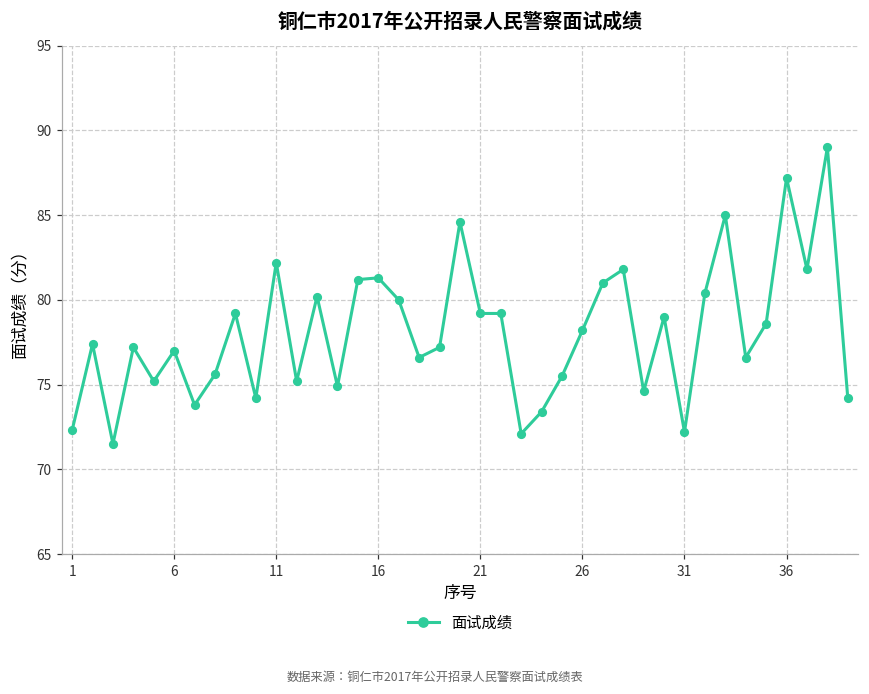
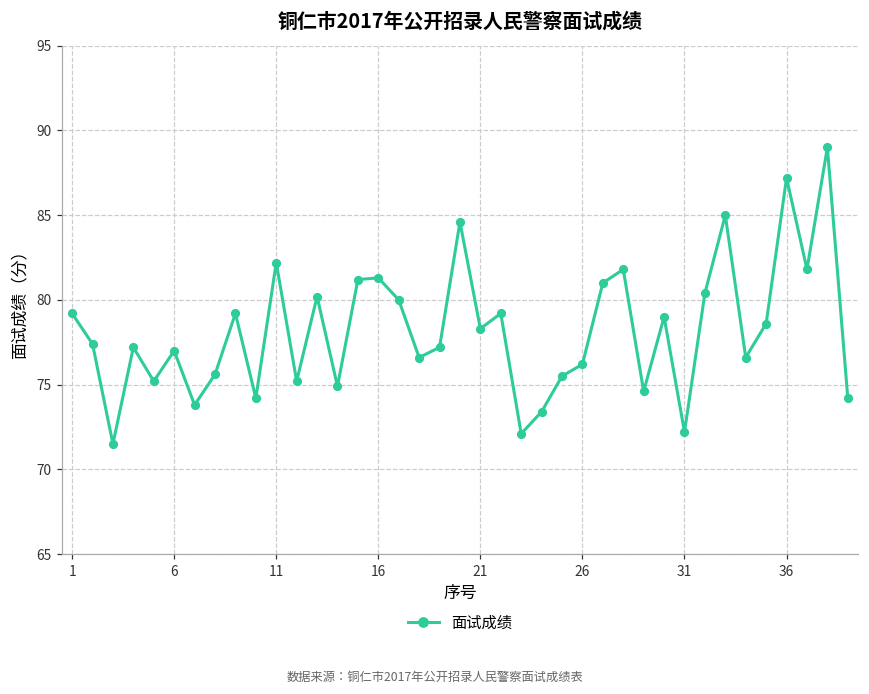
  {
-   "1": 72.3,
+   "1": 79.2,
    "6": 77.0,
    "11": 82.2,
    "16": 81.3,
-   "21": 79.2,
-   "26": 78.2,
+   "21": 78.3,
+   "26": 76.2,
    "31": 72.2,
    "36": 87.2
  }
